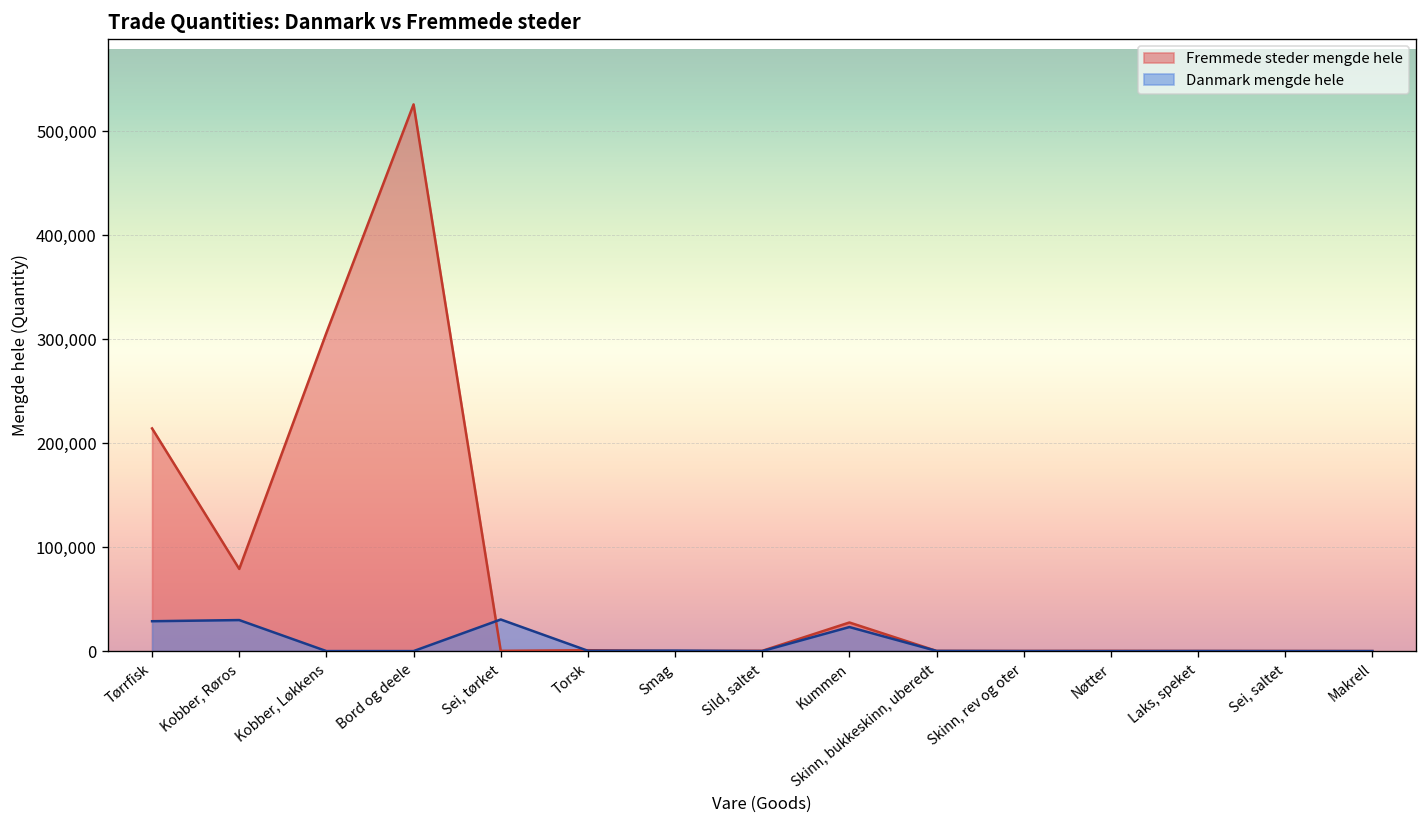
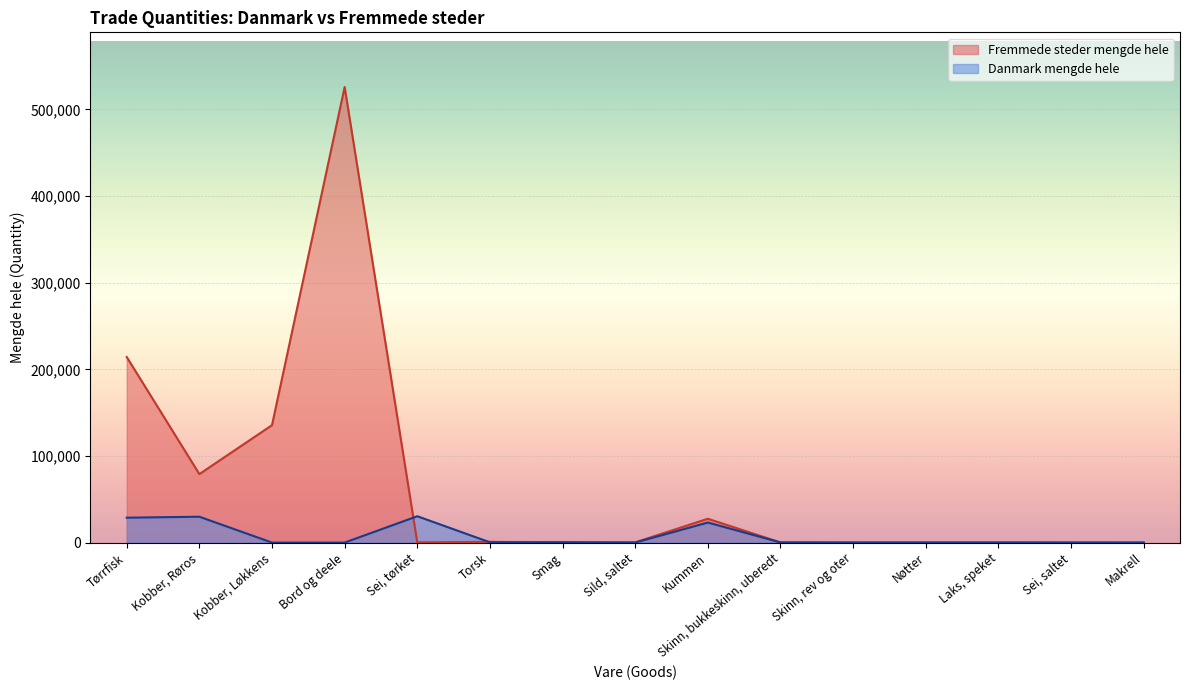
  {
    "Fremmede steder mengde hele": {
      "Tørrfisk": "210,000",
      "Kobber, Røros": "80,000",
-     "Kobber, Løkkens": "310,000",
+     "Kobber, Løkkens": "140,000",
      "Bord og deele": "530,000",
      "Sei, tørket": "0",
      "Kummen": "30,000"
    },
    "Danmark mengde hele": {
      "Tørrfisk": "30,000",
      "Kobber, Røros": "30,000",
      "Kobber, Løkkens": "0",
      "Bord og deele": "0",
      "Sei, tørket": "30,000",
      "Kummen": "20,000"
    }
  }
